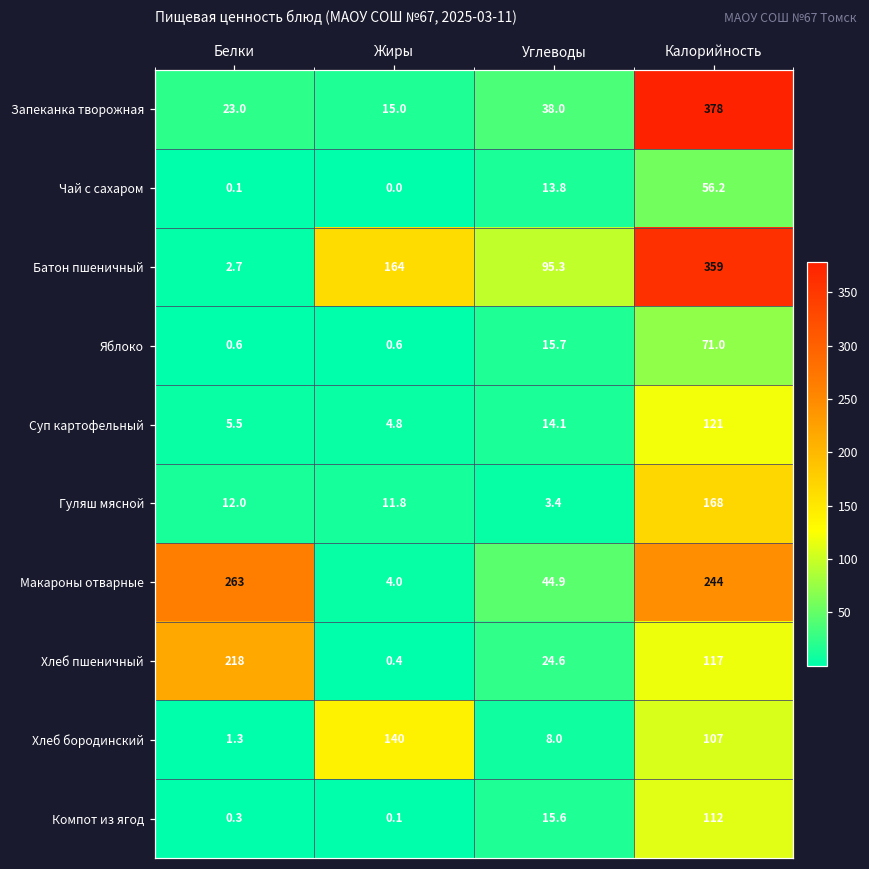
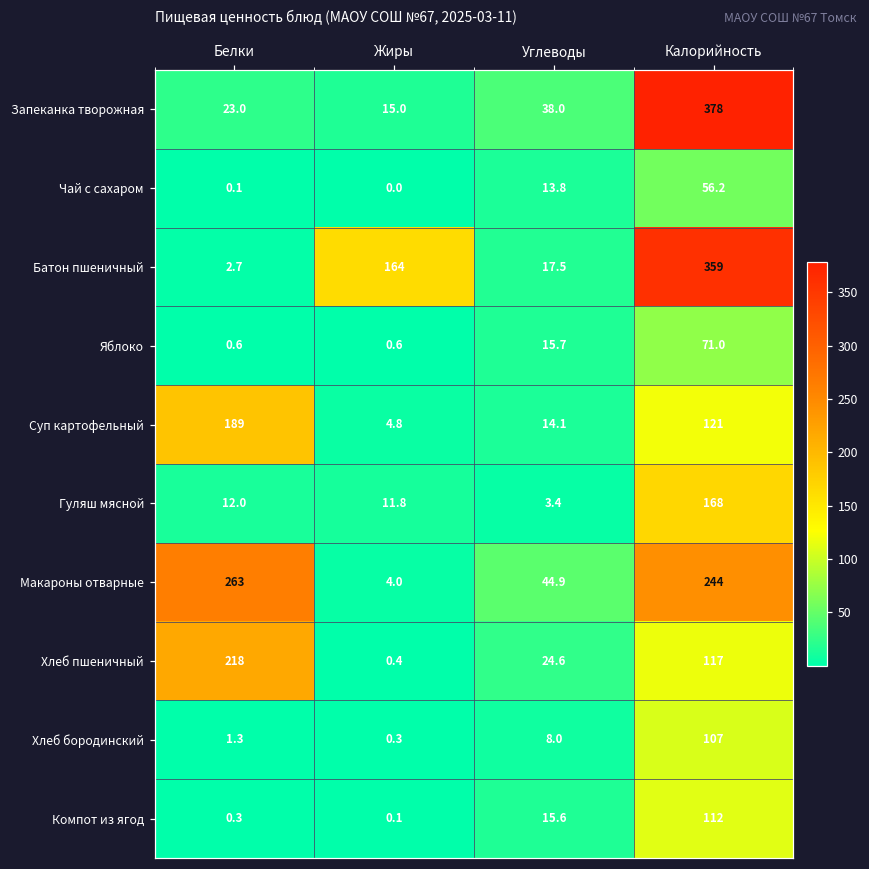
  {
    "Запеканка творожная": {
      "Белки": 23.0,
      "Жиры": 15.0,
      "Углеводы": 38.0,
      "Калорийность": 378
    },
    "Чай с сахаром": {
      "Белки": 0.1,
      "Жиры": 0.0,
      "Углеводы": 13.8,
      "Калорийность": 56.2
    },
    "Батон пшеничный": {
      "Белки": 2.7,
      "Жиры": 164,
-     "Углеводы": 95.3,
+     "Углеводы": 17.5,
      "Калорийность": 359
    },
    "Яблоко": {
      "Белки": 0.6,
      "Жиры": 0.6,
      "Углеводы": 15.7,
      "Калорийность": 71.0
    },
    "Суп картофельный": {
-     "Белки": 5.5,
+     "Белки": 189,
      "Жиры": 4.8,
      "Углеводы": 14.1,
      "Калорийность": 121
    },
    "Гуляш мясной": {
      "Белки": 12.0,
      "Жиры": 11.8,
      "Углеводы": 3.4,
      "Калорийность": 168
    },
    "Макароны отварные": {
      "Белки": 263,
      "Жиры": 4.0,
      "Углеводы": 44.9,
      "Калорийность": 244
    },
    "Хлеб пшеничный": {
      "Белки": 218,
      "Жиры": 0.4,
      "Углеводы": 24.6,
      "Калорийность": 117
    },
    "Хлеб бородинский": {
      "Белки": 1.3,
-     "Жиры": 140,
+     "Жиры": 0.3,
      "Углеводы": 8.0,
      "Калорийность": 107
    },
    "Компот из ягод": {
      "Белки": 0.3,
      "Жиры": 0.1,
      "Углеводы": 15.6,
      "Калорийность": 112
    }
  }
